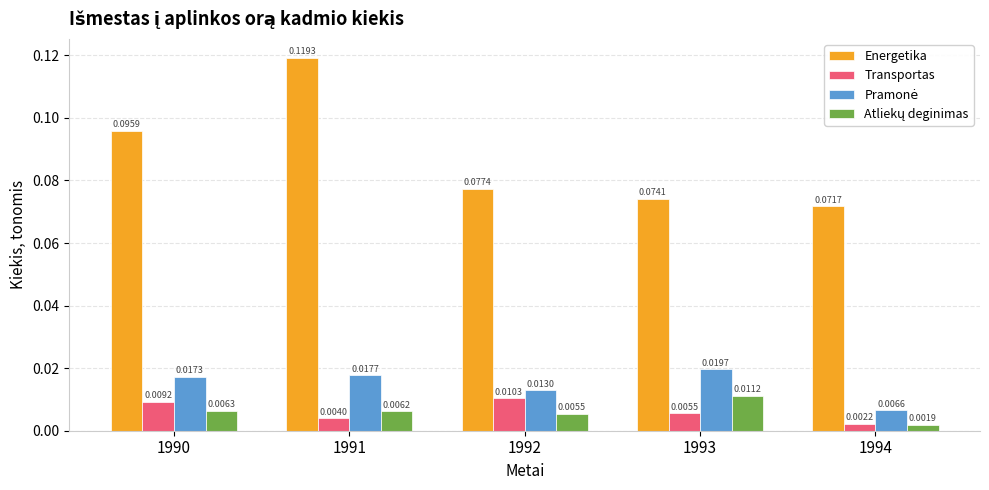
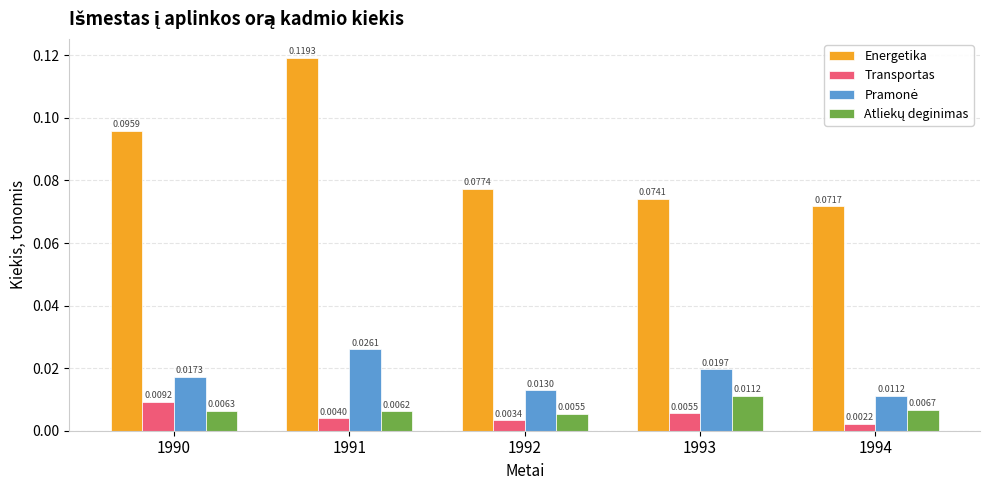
  {
    "Energetika": {
      "1990": 0.0959,
      "1991": 0.1193,
      "1992": 0.0774,
      "1993": 0.0741,
      "1994": 0.0717
    },
    "Transportas": {
      "1990": 0.0092,
      "1991": 0.0040,
-     "1992": 0.0103,
+     "1992": 0.0034,
      "1993": 0.0055,
      "1994": 0.0022
    },
    "Pramonė": {
      "1990": 0.0173,
-     "1991": 0.0177,
+     "1991": 0.0261,
      "1992": 0.0130,
      "1993": 0.0197,
-     "1994": 0.0066
+     "1994": 0.0112
    },
    "Atliekų deginimas": {
      "1990": 0.0063,
      "1991": 0.0062,
      "1992": 0.0055,
      "1993": 0.0112,
-     "1994": 0.0019
+     "1994": 0.0067
    }
  }
